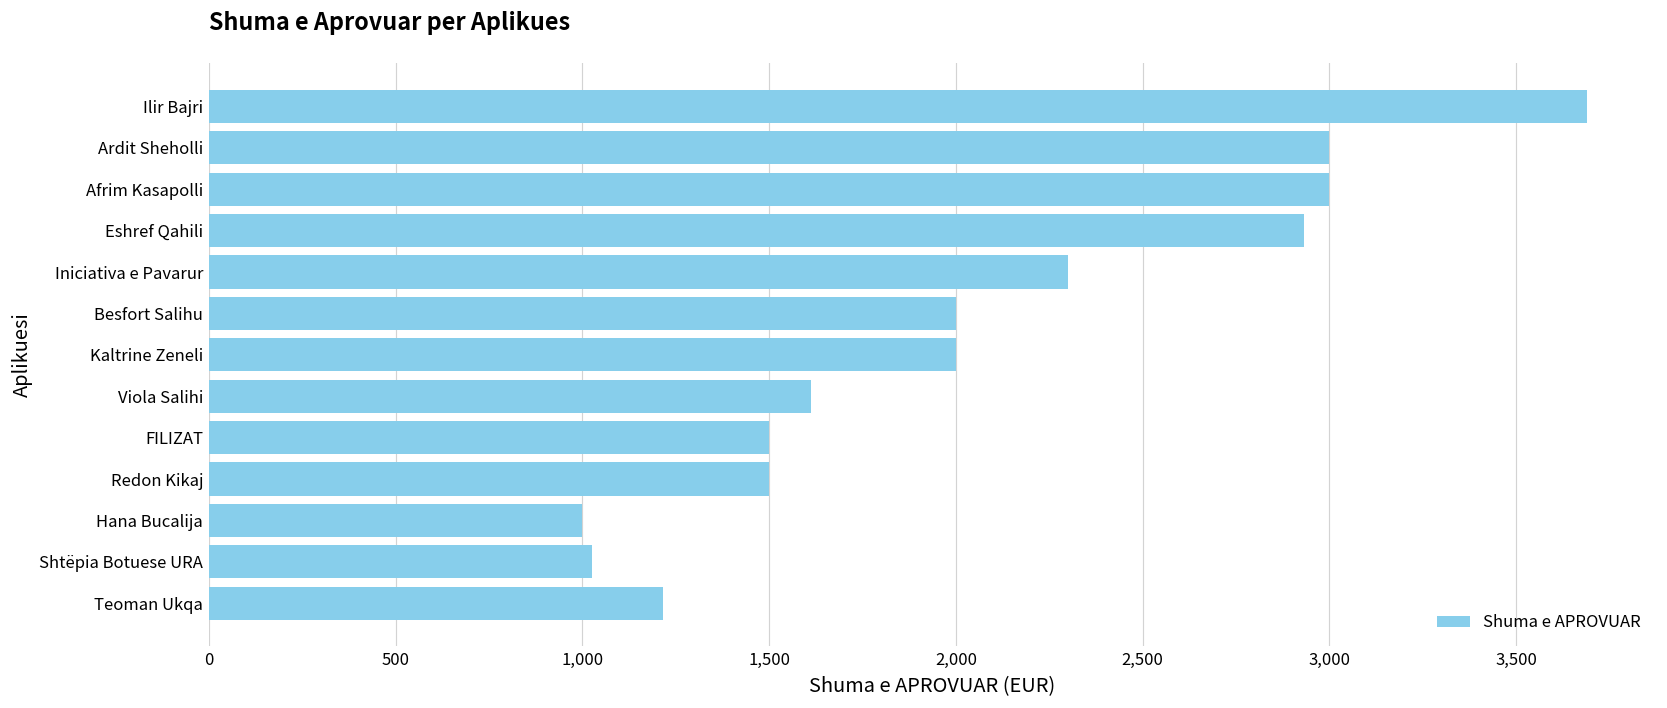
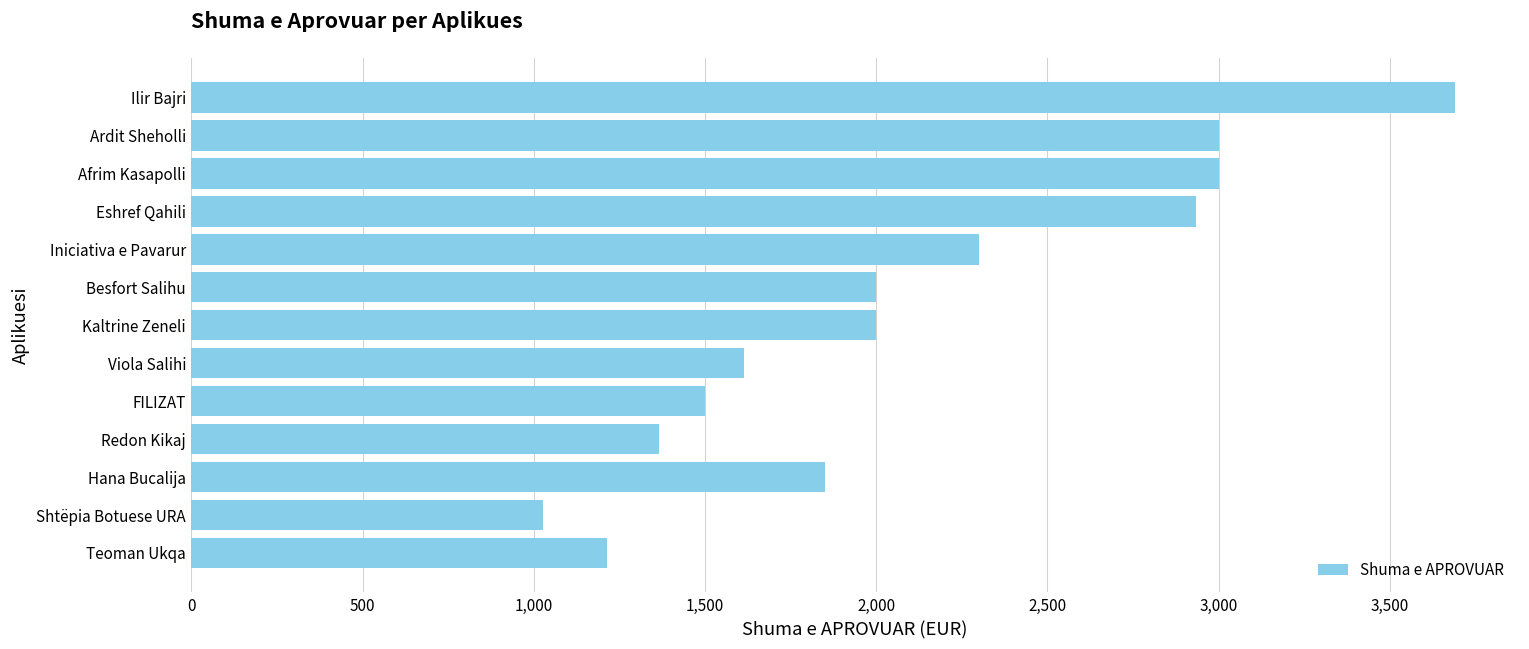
  {
    "Ilir Bajri": "3,690",
    "Ardit Sheholli": "3,000",
    "Afrim Kasapolli": "3,000",
    "Eshref Qahili": "2,930",
    "Iniciativa e Pavarur": "2,300",
    "Besfort Salihu": "2,000",
    "Kaltrine Zeneli": "2,000",
    "Viola Salihi": "1,610",
    "FILIZAT": "1,500",
-   "Redon Kikaj": "1,500",
-   "Hana Bucalija": "1,000",
+   "Redon Kikaj": "1,370",
+   "Hana Bucalija": "1,850",
    "Shtëpia Botuese URA": "1,030",
    "Teoman Ukqa": "1,220"
  }
